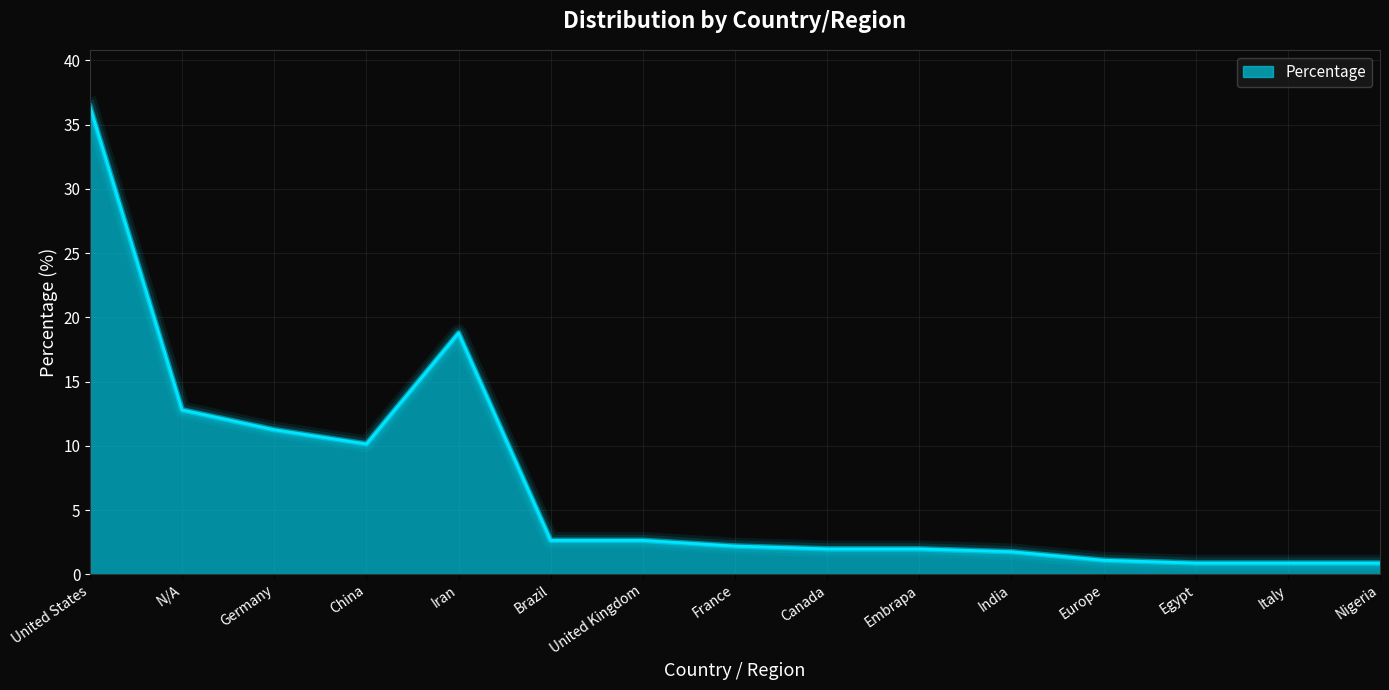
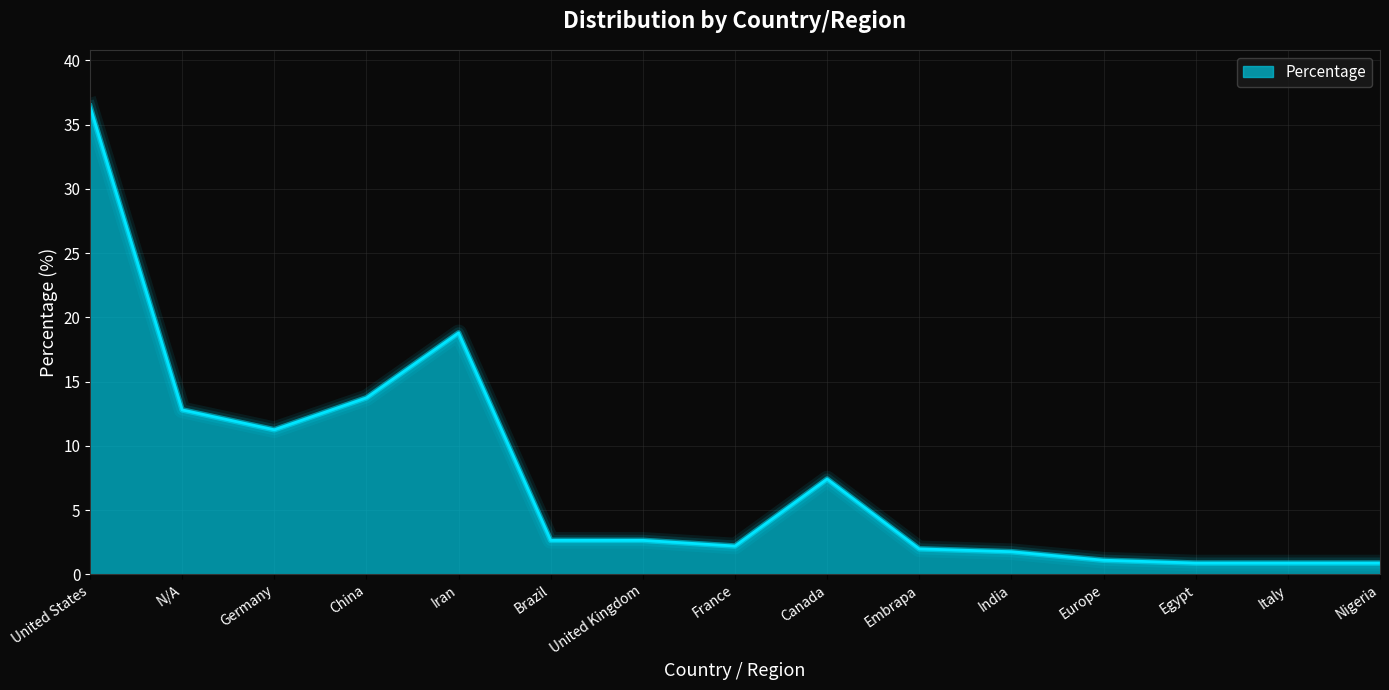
  {
    "United States": 36.4,
    "N/A": 12.8,
    "Germany": 11.3,
-   "China": 10.2,
+   "China": 13.7,
    "Iran": 18.8,
    "Brazil": 2.6,
    "United Kingdom": 2.6,
    "France": 2.2,
-   "Canada": 2.0,
+   "Canada": 7.4,
    "Embrapa": 2.0,
    "India": 1.8,
    "Europe": 1.1,
    "Egypt": 0.9,
    "Italy": 0.9,
    "Nigeria": 0.9
  }
